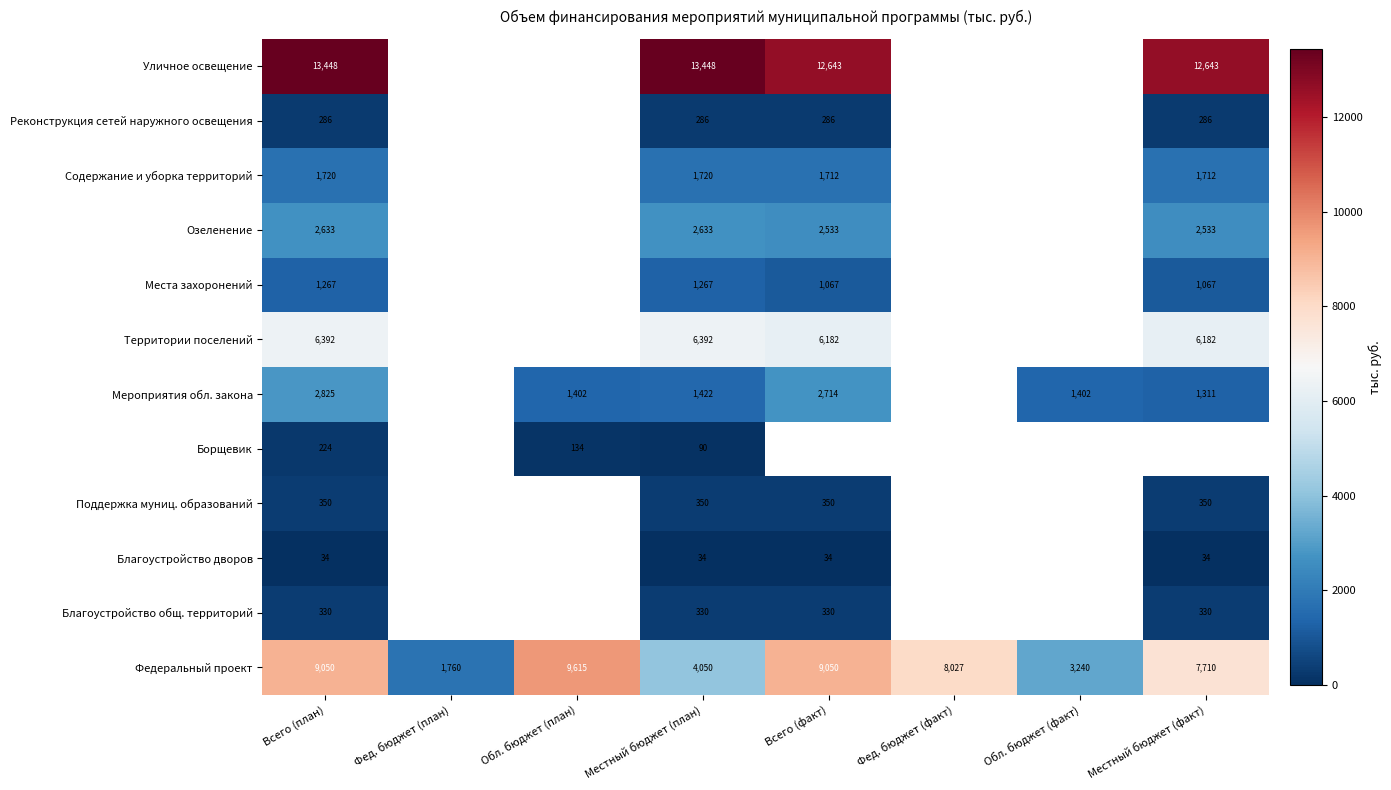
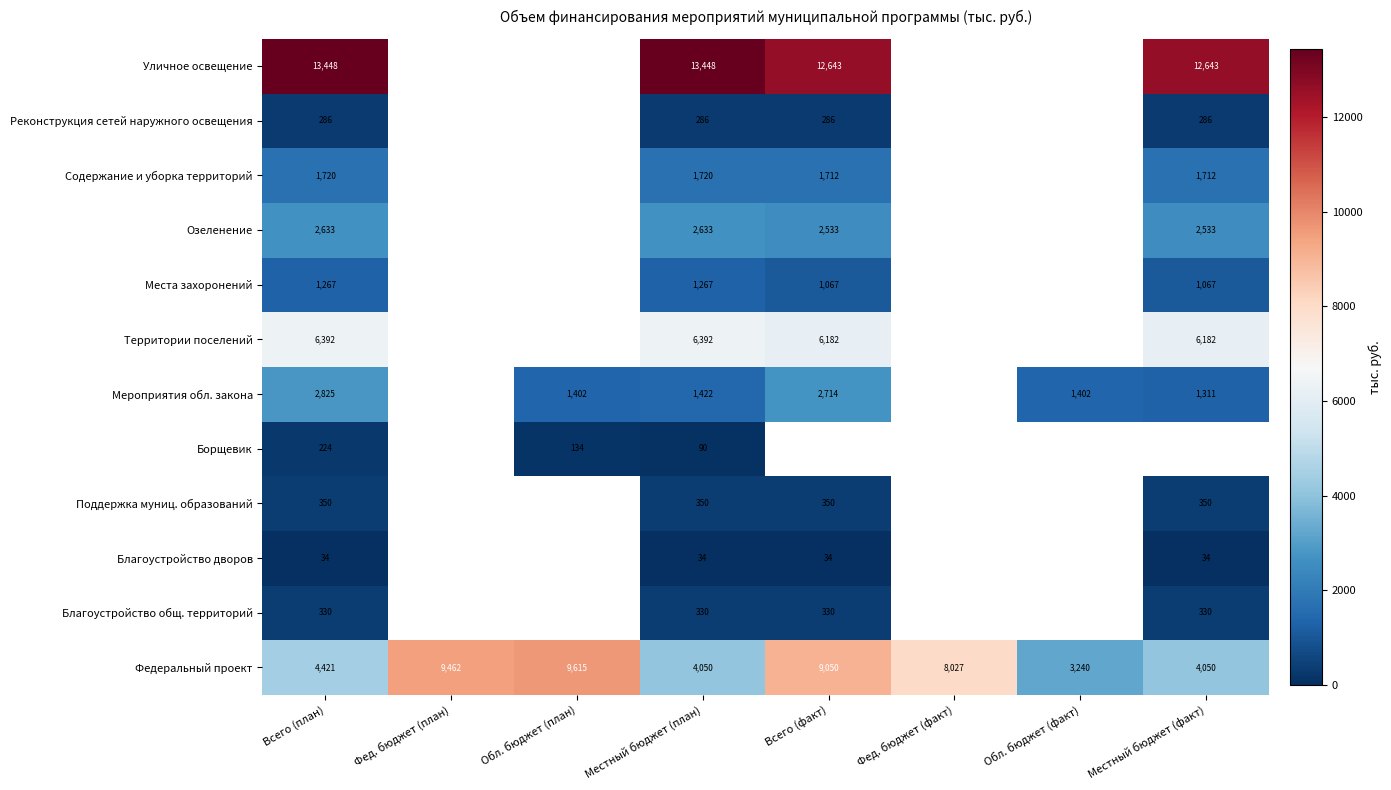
  {
    "Уличное освещение": {
      "Всего (план)": "13,448",
      "Местный бюджет (план)": "13,448",
      "Всего (факт)": "12,643",
      "Местный бюджет (факт)": "12,643"
    },
    "Реконструкция сетей наружного освещения": {
      "Всего (план)": "286",
      "Местный бюджет (план)": "286",
      "Всего (факт)": "286",
      "Местный бюджет (факт)": "286"
    },
    "Содержание и уборка территорий": {
      "Всего (план)": "1,720",
      "Местный бюджет (план)": "1,720",
      "Всего (факт)": "1,712",
      "Местный бюджет (факт)": "1,712"
    },
    "Озеленение": {
      "Всего (план)": "2,633",
      "Местный бюджет (план)": "2,633",
      "Всего (факт)": "2,533",
      "Местный бюджет (факт)": "2,533"
    },
    "Места захоронений": {
      "Всего (план)": "1,267",
      "Местный бюджет (план)": "1,267",
      "Всего (факт)": "1,067",
      "Местный бюджет (факт)": "1,067"
    },
    "Территории поселений": {
      "Всего (план)": "6,392",
      "Местный бюджет (план)": "6,392",
      "Всего (факт)": "6,182",
      "Местный бюджет (факт)": "6,182"
    },
    "Мероприятия обл. закона": {
      "Всего (план)": "2,825",
      "Обл. бюджет (план)": "1,402",
      "Местный бюджет (план)": "1,422",
      "Всего (факт)": "2,714",
      "Обл. бюджет (факт)": "1,402",
      "Местный бюджет (факт)": "1,311"
    },
    "Борщевик": {
      "Всего (план)": "224",
      "Обл. бюджет (план)": "134",
      "Местный бюджет (план)": "90"
    },
    "Поддержка муниц. образований": {
      "Всего (план)": "350",
      "Местный бюджет (план)": "350",
      "Всего (факт)": "350",
      "Местный бюджет (факт)": "350"
    },
    "Благоустройство дворов": {
      "Всего (план)": "34",
      "Местный бюджет (план)": "34",
      "Всего (факт)": "34",
      "Местный бюджет (факт)": "34"
    },
    "Благоустройство общ. территорий": {
      "Всего (план)": "330",
      "Местный бюджет (план)": "330",
      "Всего (факт)": "330",
      "Местный бюджет (факт)": "330"
    },
    "Федеральный проект": {
-     "Всего (план)": "9,050",
-     "Фед. бюджет (план)": "1,760",
+     "Всего (план)": "4,421",
+     "Фед. бюджет (план)": "9,462",
      "Обл. бюджет (план)": "9,615",
      "Местный бюджет (план)": "4,050",
      "Всего (факт)": "9,050",
      "Фед. бюджет (факт)": "8,027",
      "Обл. бюджет (факт)": "3,240",
-     "Местный бюджет (факт)": "7,710"
+     "Местный бюджет (факт)": "4,050"
    }
  }
